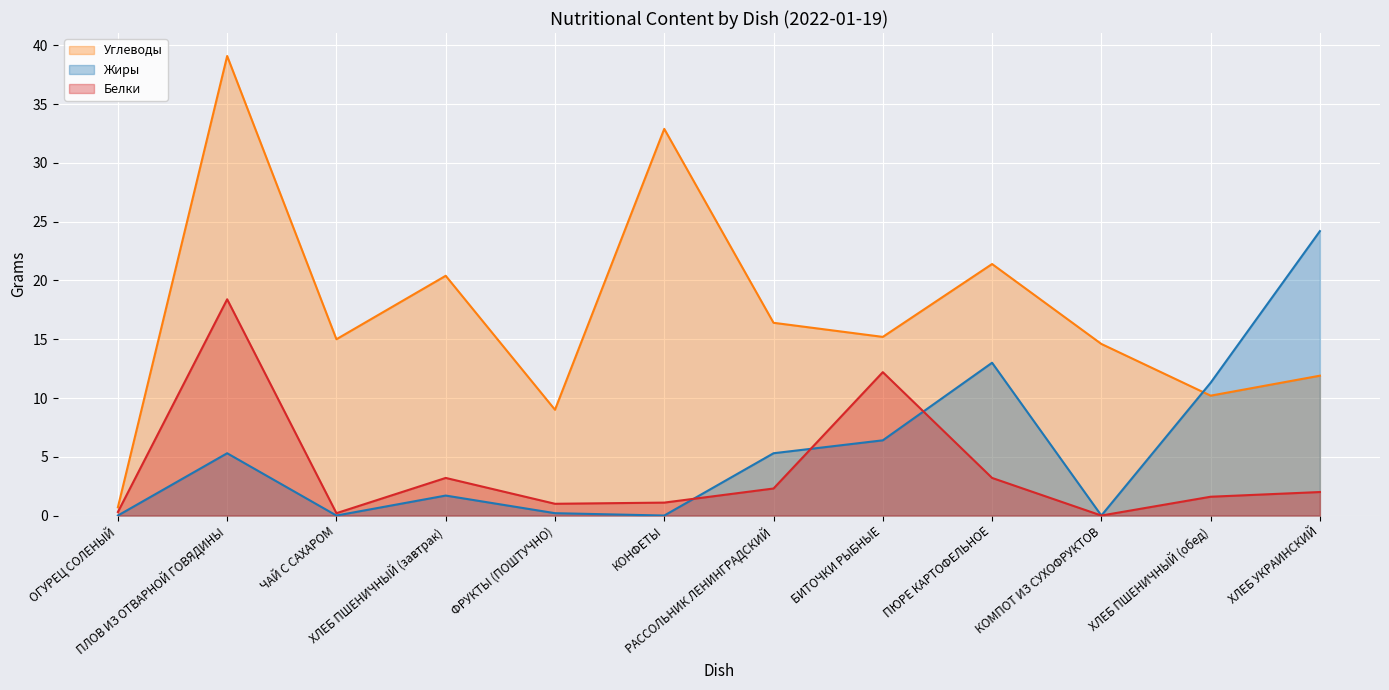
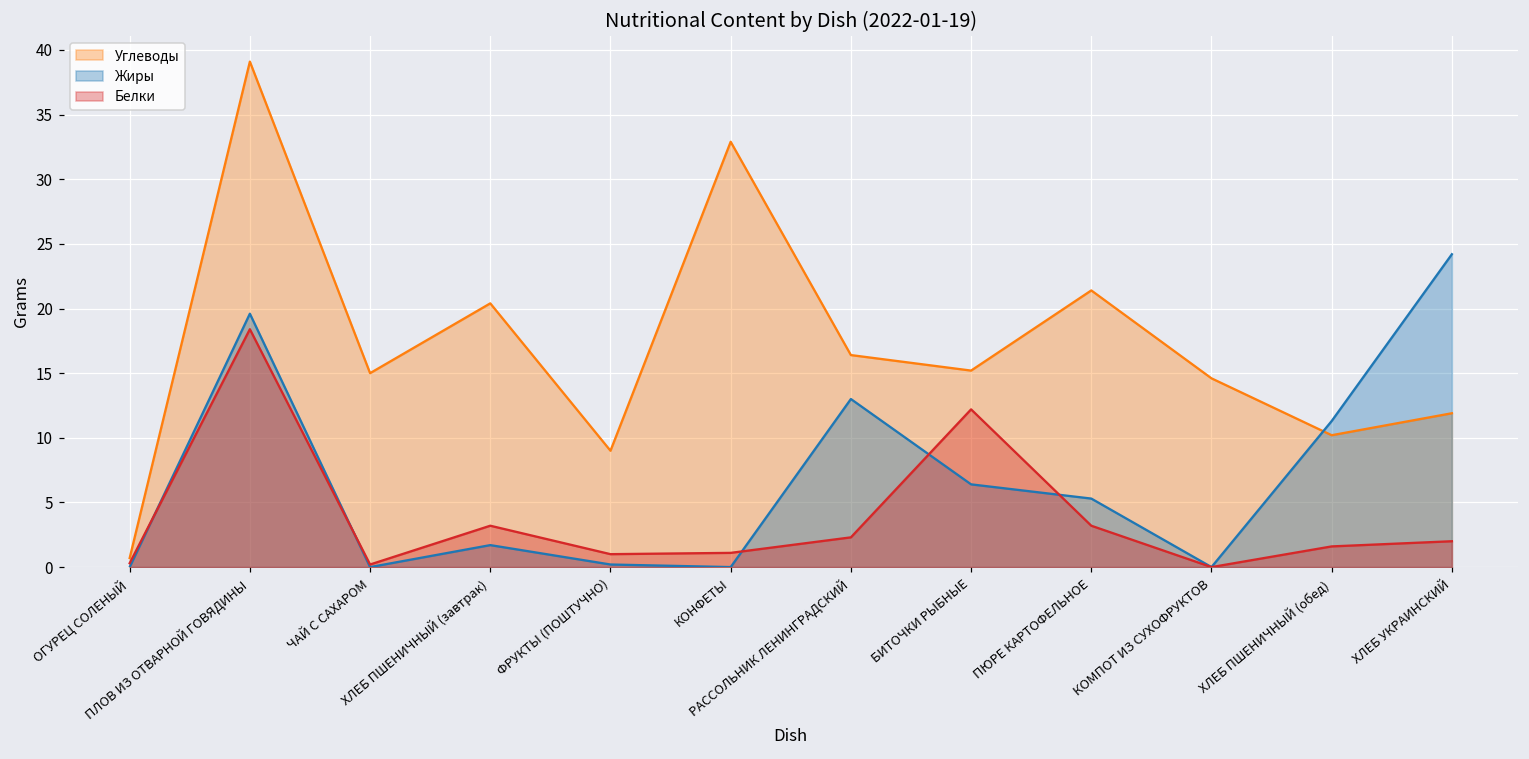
  {
    "Жиры": {
      "ОГУРЕЦ СОЛЕНЫЙ": 0.0,
-     "ПЛОВ ИЗ ОТВАРНОЙ ГОВЯДИНЫ": 5.3,
+     "ПЛОВ ИЗ ОТВАРНОЙ ГОВЯДИНЫ": 19.6,
      "ХЛЕБ ПШЕНИЧНЫЙ (завтрак)": 1.7,
      "ФРУКТЫ (ПОШТУЧНО)": 0.2,
      "КОНФЕТЫ": 0.0,
-     "РАССОЛЬНИК ЛЕНИНГРАДСКИЙ": 5.3,
+     "РАССОЛЬНИК ЛЕНИНГРАДСКИЙ": 13.0,
      "БИТОЧКИ РЫБНЫЕ": 6.4,
-     "ПЮРЕ КАРТОФЕЛЬНОЕ": 13.0,
+     "ПЮРЕ КАРТОФЕЛЬНОЕ": 5.3,
      "ХЛЕБ ПШЕНИЧНЫЙ (обед)": 11.3,
      "ХЛЕБ УКРАИНСКИЙ": 24.2
    }
  }
